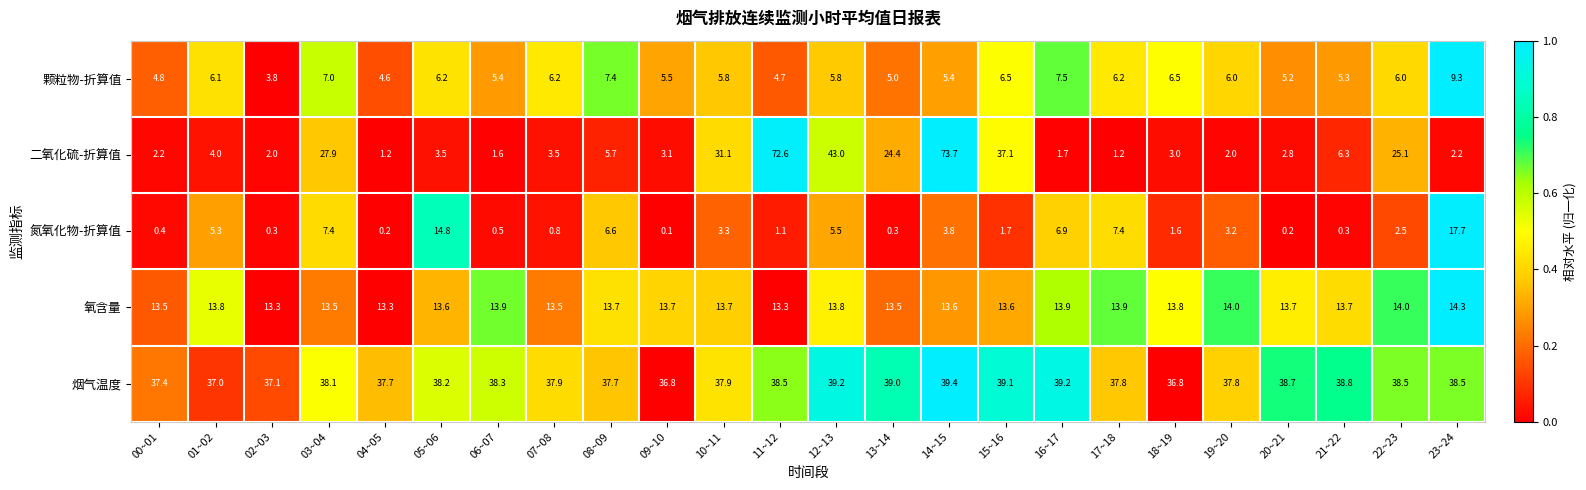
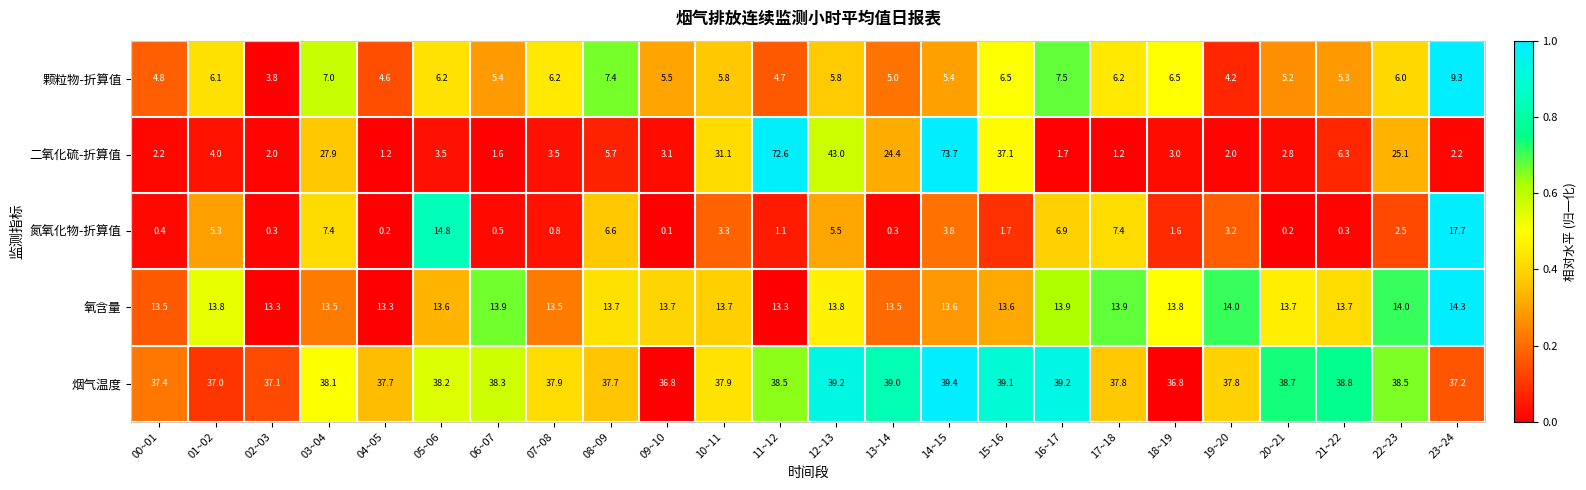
  {
    "颗粒物-折算值": {
      "00~01": 4.8,
      "01~02": 6.1,
      "02~03": 3.8,
      "03~04": 7.0,
      "04~05": 4.6,
      "05~06": 6.2,
      "06~07": 5.4,
      "07~08": 6.2,
      "08~09": 7.4,
      "09~10": 5.5,
      "10~11": 5.8,
      "11~12": 4.7,
      "12~13": 5.8,
      "13~14": 5.0,
      "14~15": 5.4,
      "15~16": 6.5,
      "16~17": 7.5,
      "17~18": 6.2,
      "18~19": 6.5,
-     "19~20": 6.0,
+     "19~20": 4.2,
      "20~21": 5.2,
      "21~22": 5.3,
      "22~23": 6.0,
      "23~24": 9.3
    },
    "二氧化硫-折算值": {
      "00~01": 2.2,
      "01~02": 4.0,
      "02~03": 2.0,
      "03~04": 27.9,
      "04~05": 1.2,
      "05~06": 3.5,
      "06~07": 1.6,
      "07~08": 3.5,
      "08~09": 5.7,
      "09~10": 3.1,
      "10~11": 31.1,
      "11~12": 72.6,
      "12~13": 43.0,
      "13~14": 24.4,
      "14~15": 73.7,
      "15~16": 37.1,
      "16~17": 1.7,
      "17~18": 1.2,
      "18~19": 3.0,
      "19~20": 2.0,
      "20~21": 2.8,
      "21~22": 6.3,
      "22~23": 25.1,
      "23~24": 2.2
    },
    "氮氧化物-折算值": {
      "00~01": 0.4,
      "01~02": 5.3,
      "02~03": 0.3,
      "03~04": 7.4,
      "04~05": 0.2,
      "05~06": 14.8,
      "06~07": 0.5,
      "07~08": 0.8,
      "08~09": 6.6,
      "09~10": 0.1,
      "10~11": 3.3,
      "11~12": 1.1,
      "12~13": 5.5,
      "13~14": 0.3,
      "14~15": 3.8,
      "15~16": 1.7,
      "16~17": 6.9,
      "17~18": 7.4,
      "18~19": 1.6,
      "19~20": 3.2,
      "20~21": 0.2,
      "21~22": 0.3,
      "22~23": 2.5,
      "23~24": 17.7
    },
    "氧含量": {
      "00~01": 13.5,
      "01~02": 13.8,
      "02~03": 13.3,
      "03~04": 13.5,
      "04~05": 13.3,
      "05~06": 13.6,
      "06~07": 13.9,
      "07~08": 13.5,
      "08~09": 13.7,
      "09~10": 13.7,
      "10~11": 13.7,
      "11~12": 13.3,
      "12~13": 13.8,
      "13~14": 13.5,
      "14~15": 13.6,
      "15~16": 13.6,
      "16~17": 13.9,
      "17~18": 13.9,
      "18~19": 13.8,
      "19~20": 14.0,
      "20~21": 13.7,
      "21~22": 13.7,
      "22~23": 14.0,
      "23~24": 14.3
    },
    "烟气温度": {
      "00~01": 37.4,
      "01~02": 37.0,
      "02~03": 37.1,
      "03~04": 38.1,
      "04~05": 37.7,
      "05~06": 38.2,
      "06~07": 38.3,
      "07~08": 37.9,
      "08~09": 37.7,
      "09~10": 36.8,
      "10~11": 37.9,
      "11~12": 38.5,
      "12~13": 39.2,
      "13~14": 39.0,
      "14~15": 39.4,
      "15~16": 39.1,
      "16~17": 39.2,
      "17~18": 37.8,
      "18~19": 36.8,
      "19~20": 37.8,
      "20~21": 38.7,
      "21~22": 38.8,
      "22~23": 38.5,
-     "23~24": 38.5
+     "23~24": 37.2
    }
  }
